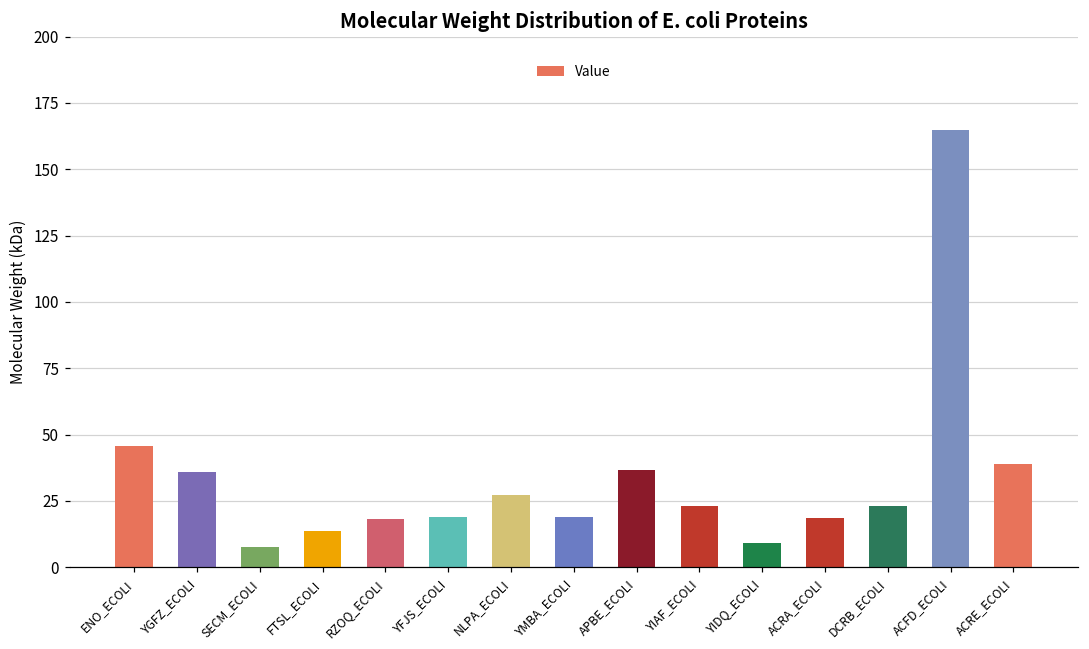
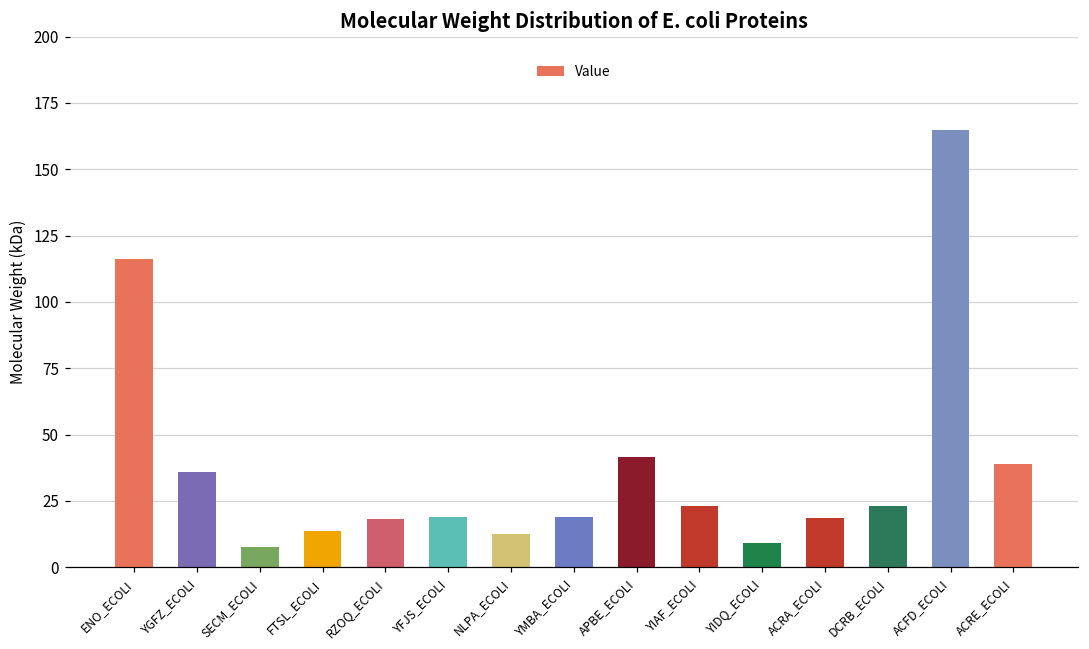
  {
-   "ENO_ECOLI": 46,
+   "ENO_ECOLI": 116,
    "YGFZ_ECOLI": 36,
    "SECM_ECOLI": 8,
    "FTSL_ECOLI": 14,
    "RZOQ_ECOLI": 18,
    "YFJS_ECOLI": 19,
-   "NLPA_ECOLI": 27,
+   "NLPA_ECOLI": 12,
    "YMBA_ECOLI": 19,
-   "APBE_ECOLI": 37,
+   "APBE_ECOLI": 41,
    "YIAF_ECOLI": 23,
    "YIDQ_ECOLI": 9,
    "ACRA_ECOLI": 19,
    "DCRB_ECOLI": 23,
    "ACFD_ECOLI": 165,
    "ACRE_ECOLI": 39
  }
